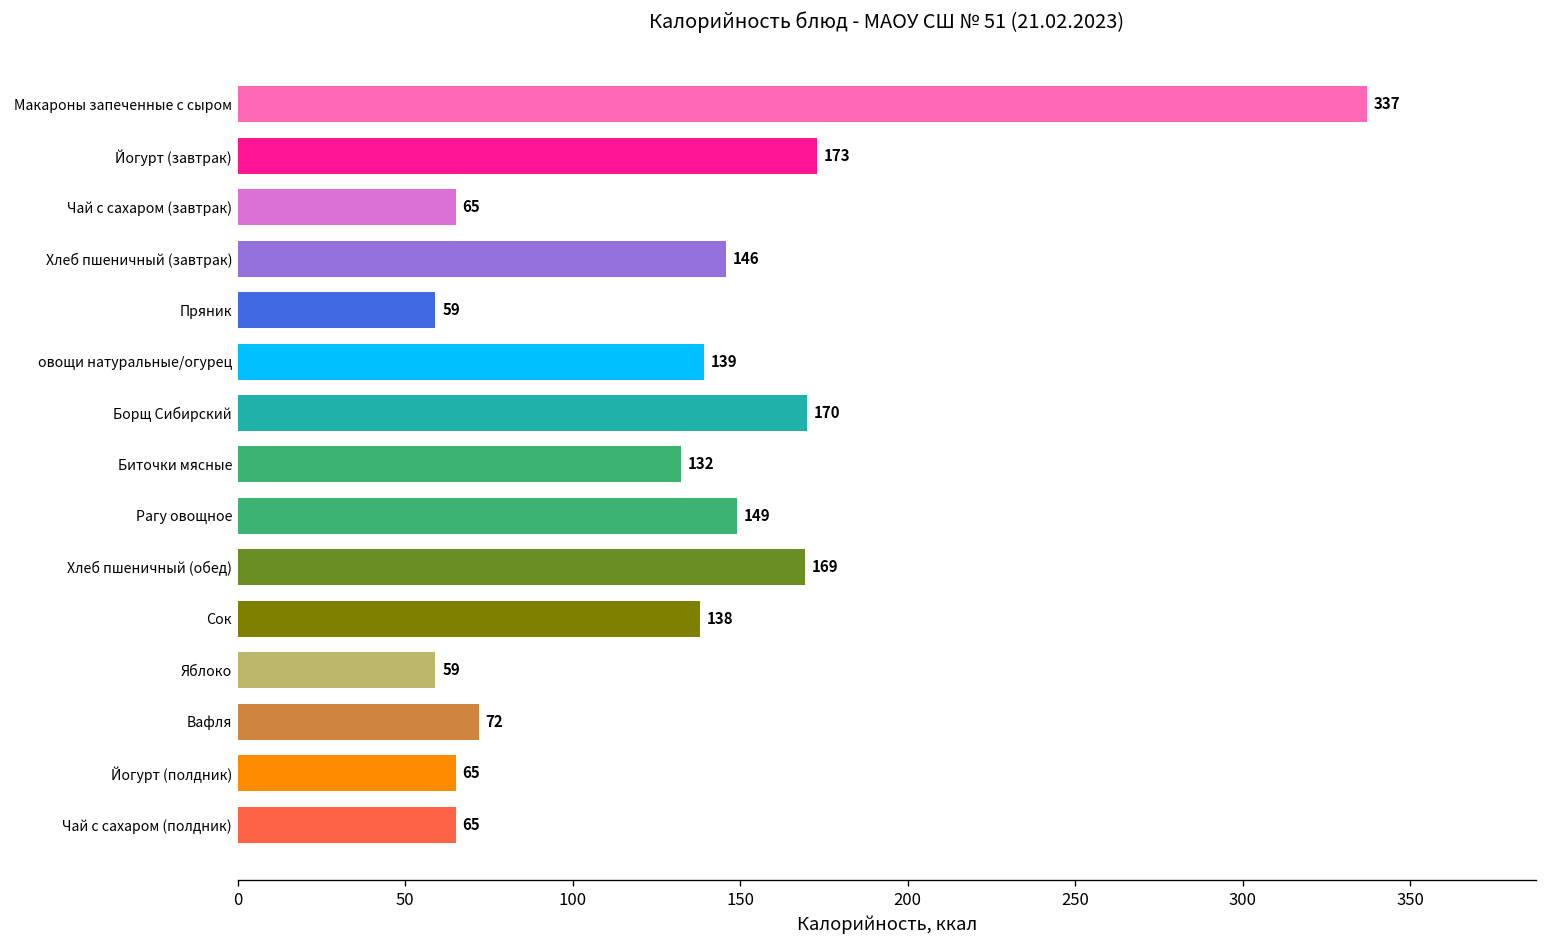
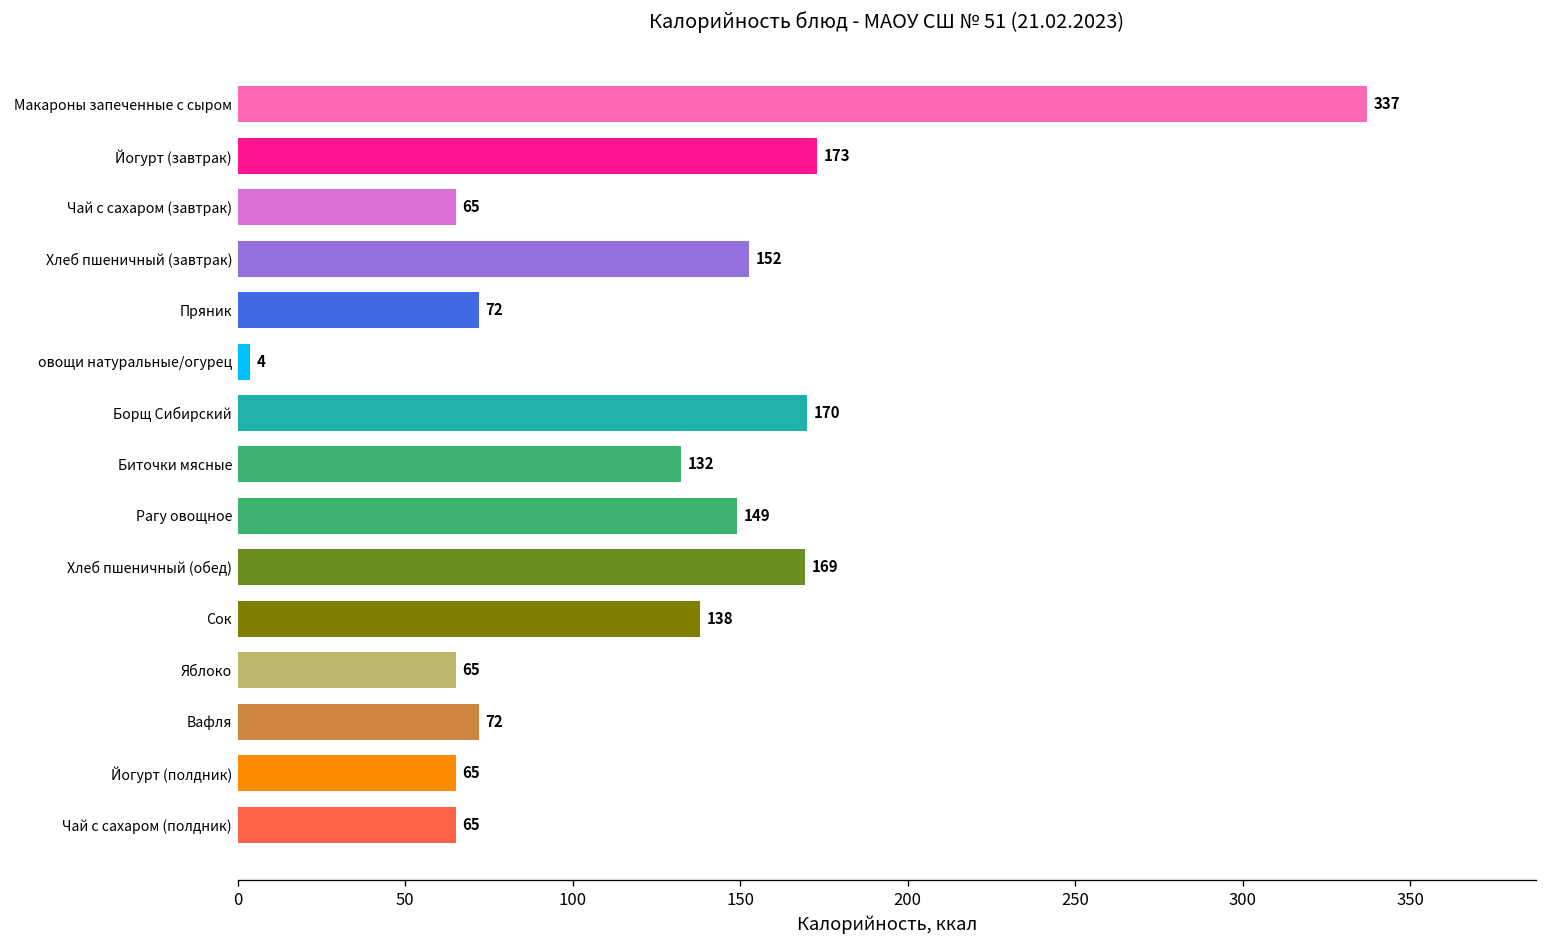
  {
    "Макароны запеченные с сыром": 337,
    "Йогурт (завтрак)": 173,
    "Чай с сахаром (завтрак)": 65,
-   "Хлеб пшеничный (завтрак)": 146,
-   "Пряник": 59,
-   "овощи натуральные/огурец": 139,
+   "Хлеб пшеничный (завтрак)": 152,
+   "Пряник": 72,
+   "овощи натуральные/огурец": 4,
    "Борщ Сибирский": 170,
    "Биточки мясные": 132,
    "Рагу овощное": 149,
    "Хлеб пшеничный (обед)": 169,
    "Сок": 138,
-   "Яблоко": 59,
+   "Яблоко": 65,
    "Вафля": 72,
    "Йогурт (полдник)": 65,
    "Чай с сахаром (полдник)": 65
  }
